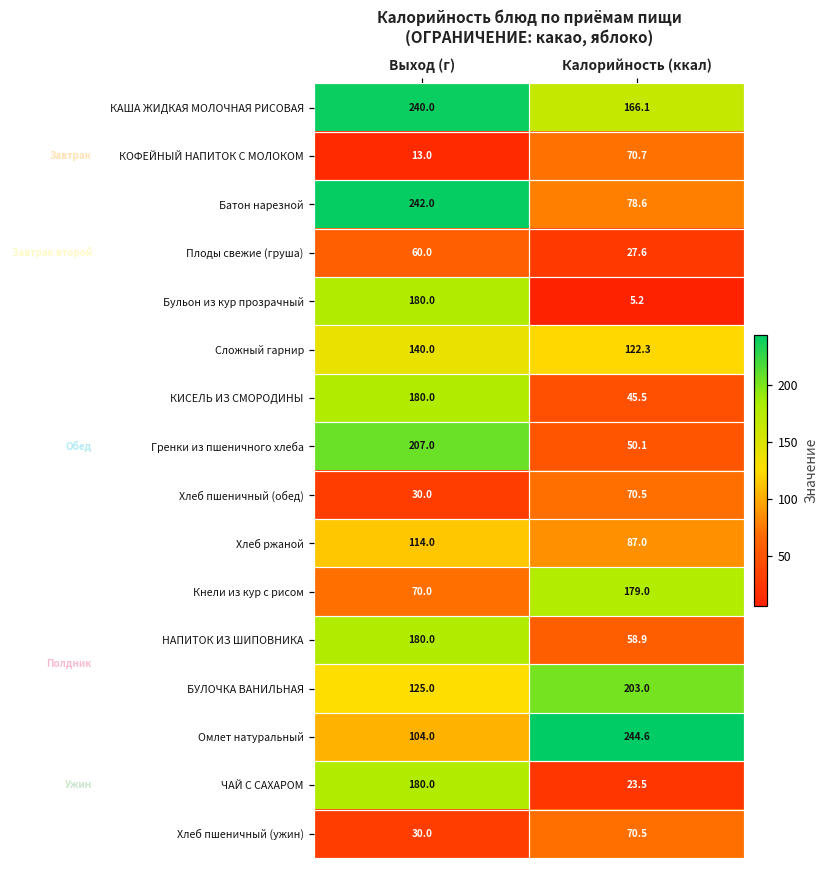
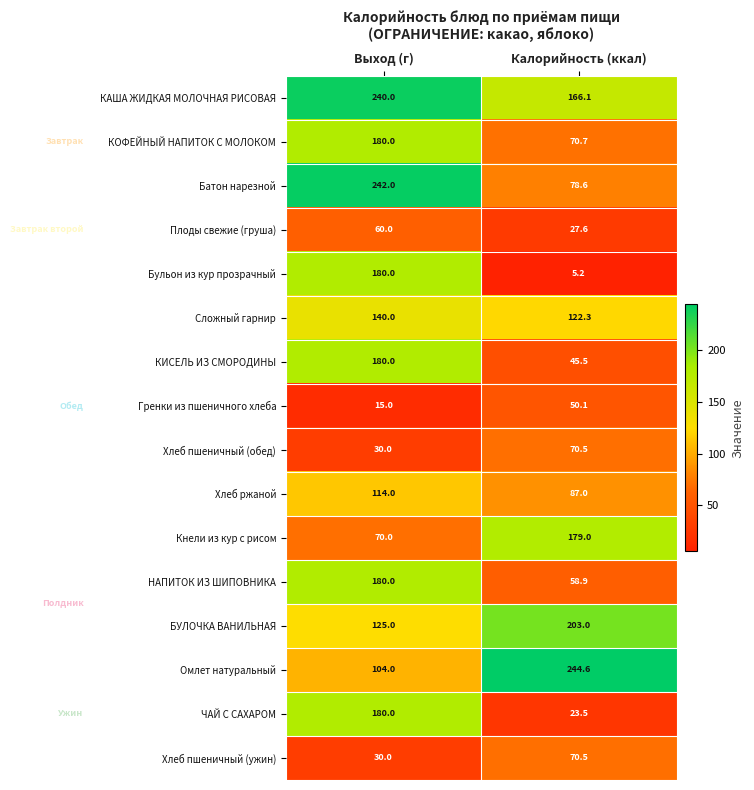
  {
    "КАША ЖИДКАЯ МОЛОЧНАЯ РИСОВАЯ": {
      "Выход (г)": 240.0,
      "Калорийность (ккал)": 166.1
    },
    "КОФЕЙНЫЙ НАПИТОК С МОЛОКОМ": {
-     "Выход (г)": 13.0,
+     "Выход (г)": 180.0,
      "Калорийность (ккал)": 70.7
    },
    "Батон нарезной": {
      "Выход (г)": 242.0,
      "Калорийность (ккал)": 78.6
    },
    "Плоды свежие (груша)": {
      "Выход (г)": 60.0,
      "Калорийность (ккал)": 27.6
    },
    "Бульон из кур прозрачный": {
      "Выход (г)": 180.0,
      "Калорийность (ккал)": 5.2
    },
    "Сложный гарнир": {
      "Выход (г)": 140.0,
      "Калорийность (ккал)": 122.3
    },
    "КИСЕЛЬ ИЗ СМОРОДИНЫ": {
      "Выход (г)": 180.0,
      "Калорийность (ккал)": 45.5
    },
    "Гренки из пшеничного хлеба": {
-     "Выход (г)": 207.0,
+     "Выход (г)": 15.0,
      "Калорийность (ккал)": 50.1
    },
    "Хлеб пшеничный (обед)": {
      "Выход (г)": 30.0,
      "Калорийность (ккал)": 70.5
    },
    "Хлеб ржаной": {
      "Выход (г)": 114.0,
      "Калорийность (ккал)": 87.0
    },
    "Кнели из кур с рисом": {
      "Выход (г)": 70.0,
      "Калорийность (ккал)": 179.0
    },
    "НАПИТОК ИЗ ШИПОВНИКА": {
      "Выход (г)": 180.0,
      "Калорийность (ккал)": 58.9
    },
    "БУЛОЧКА ВАНИЛЬНАЯ": {
      "Выход (г)": 125.0,
      "Калорийность (ккал)": 203.0
    },
    "Омлет натуральный": {
      "Выход (г)": 104.0,
      "Калорийность (ккал)": 244.6
    },
    "ЧАЙ С САХАРОМ": {
      "Выход (г)": 180.0,
      "Калорийность (ккал)": 23.5
    },
    "Хлеб пшеничный (ужин)": {
      "Выход (г)": 30.0,
      "Калорийность (ккал)": 70.5
    }
  }
